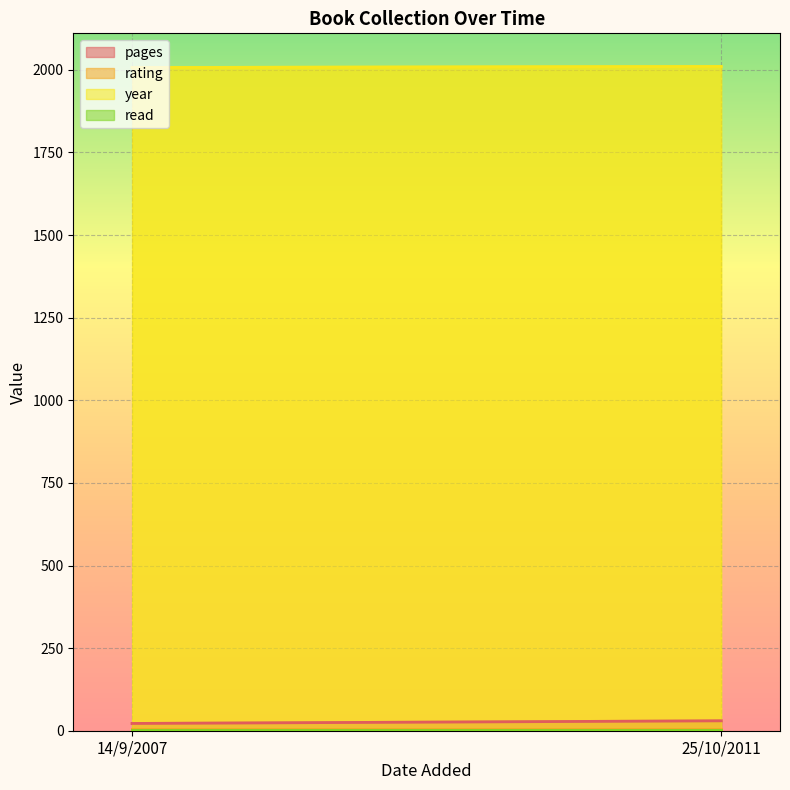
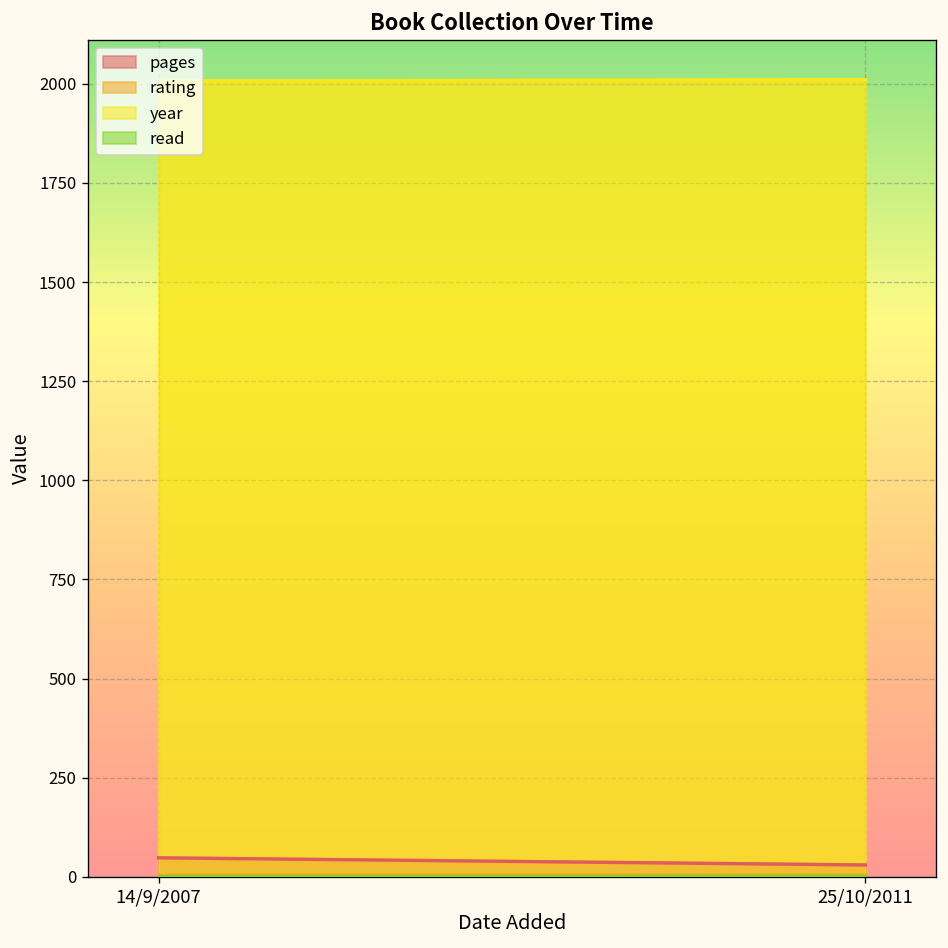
  {
    "pages": {
-     "14/9/2007": 20,
+     "14/9/2007": 50,
      "25/10/2011": 30
    }
  }
